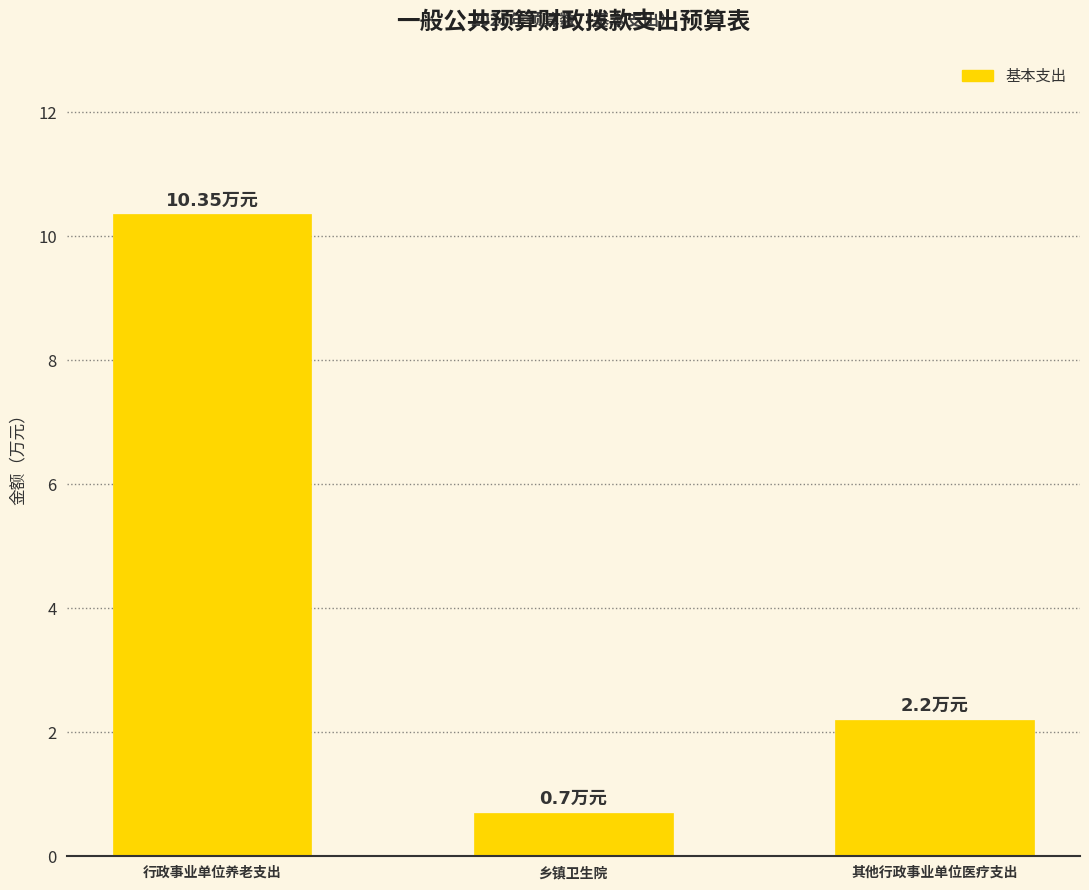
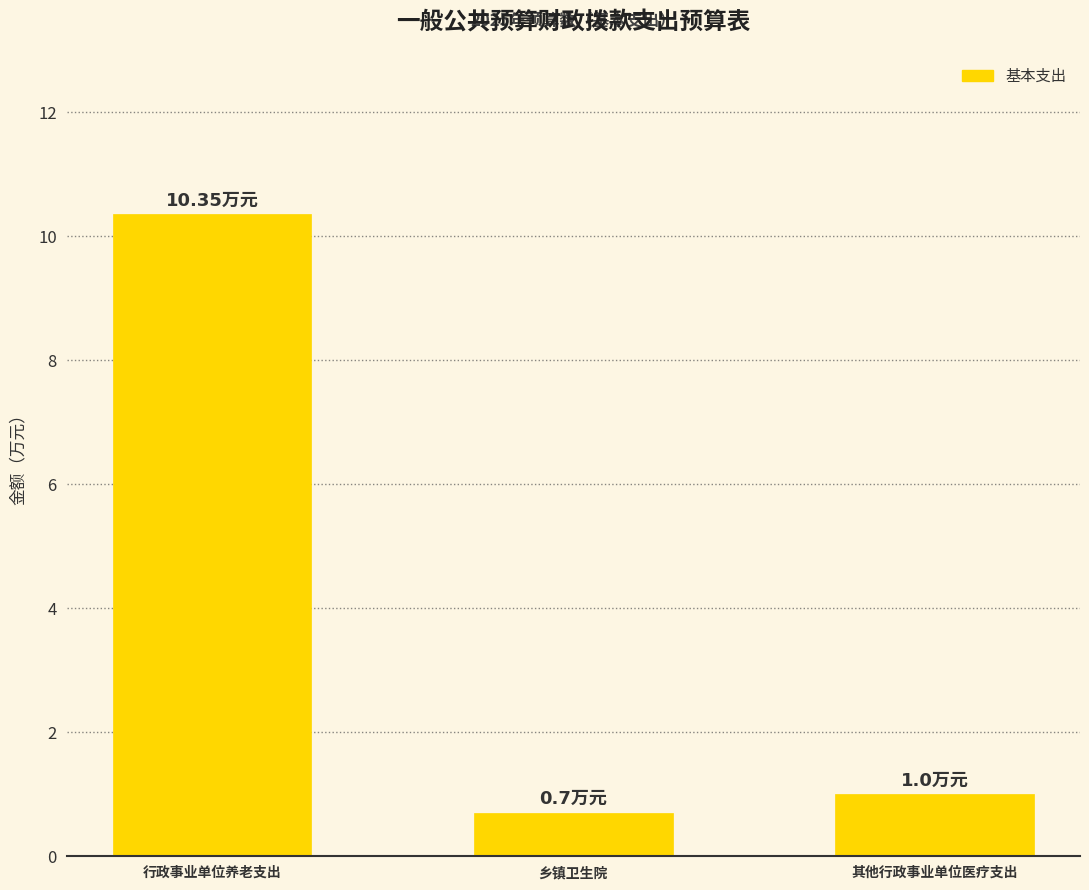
  {
    "行政事业单位养老支出": 10.35,
    "乡镇卫生院": 0.7,
-   "其他行政事业单位医疗支出": 2.2
+   "其他行政事业单位医疗支出": 1.0
  }
